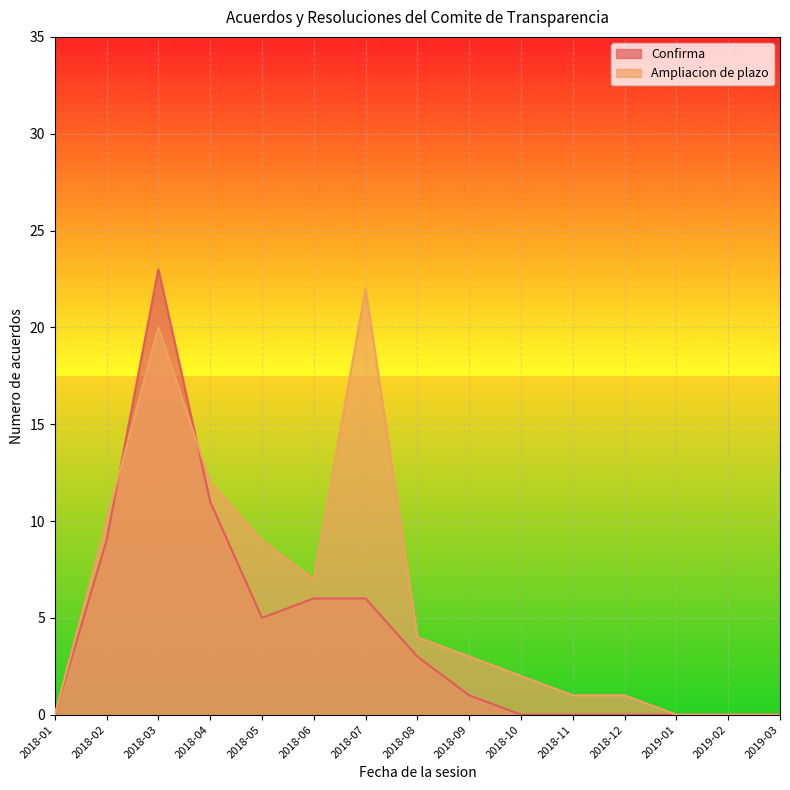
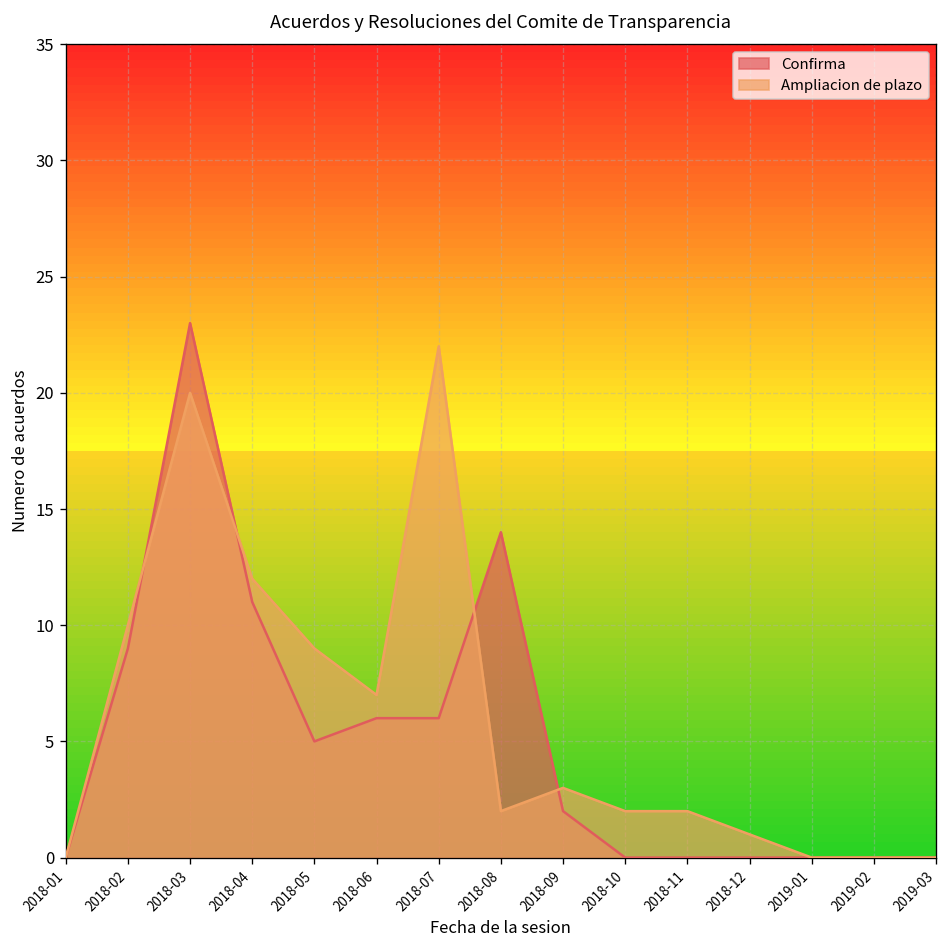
  {
    "Confirma": {
      "2018-02": 9,
      "2018-03": 23,
      "2018-04": 11,
      "2018-05": 5,
      "2018-06": 6,
      "2018-07": 6,
-     "2018-08": 3,
-     "2018-09": 1,
+     "2018-08": 14,
+     "2018-09": 2,
      "2018-10": 0,
      "2018-11": 0,
      "2018-12": 0
    },
    "Ampliacion de plazo": {
      "2018-02": 10,
      "2018-03": 20,
      "2018-04": 12,
      "2018-05": 9,
      "2018-06": 7,
      "2018-07": 22,
-     "2018-08": 4,
+     "2018-08": 2,
      "2018-09": 3,
      "2018-10": 2,
-     "2018-11": 1,
+     "2018-11": 2,
      "2018-12": 1
    }
  }
